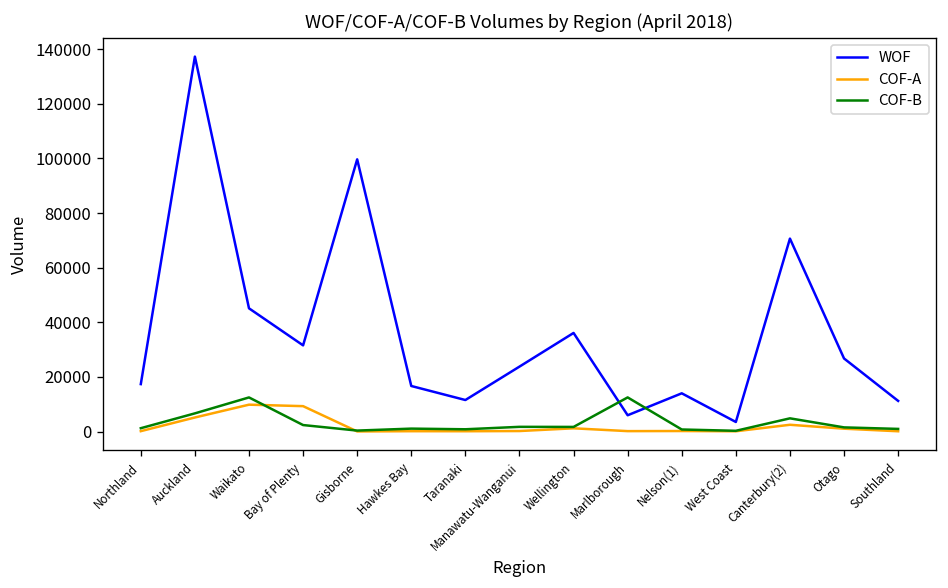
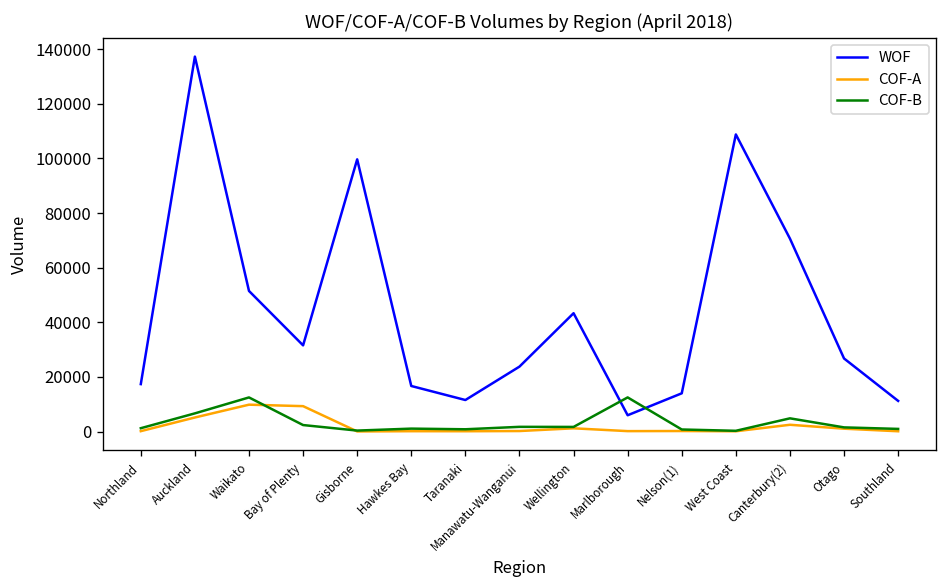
  {
    "WOF": {
      "Northland": 17000,
      "Auckland": 137000,
-     "Waikato": 45000,
+     "Waikato": 51000,
      "Bay of Plenty": 32000,
      "Gisborne": 100000,
      "Hawkes Bay": 17000,
      "Taranaki": 12000,
      "Manawatu-Wanganui": 24000,
-     "Wellington": 36000,
+     "Wellington": 43000,
      "Marlborough": 6000,
      "Nelson(1)": 14000,
-     "West Coast": 4000,
+     "West Coast": 109000,
      "Canterbury(2)": 71000,
      "Otago": 27000,
      "Southland": 11000
    },
    "COF-A": {
      "Auckland": 5000,
      "Waikato": 10000,
      "Bay of Plenty": 9000,
      "Manawatu-Wanganui": 0,
      "Marlborough": 0,
      "Canterbury(2)": 2000
    },
    "COF-B": {
      "Auckland": 7000,
      "Waikato": 12000,
      "Bay of Plenty": 2000,
      "Manawatu-Wanganui": 2000,
      "Marlborough": 12000,
      "Canterbury(2)": 5000
    }
  }
